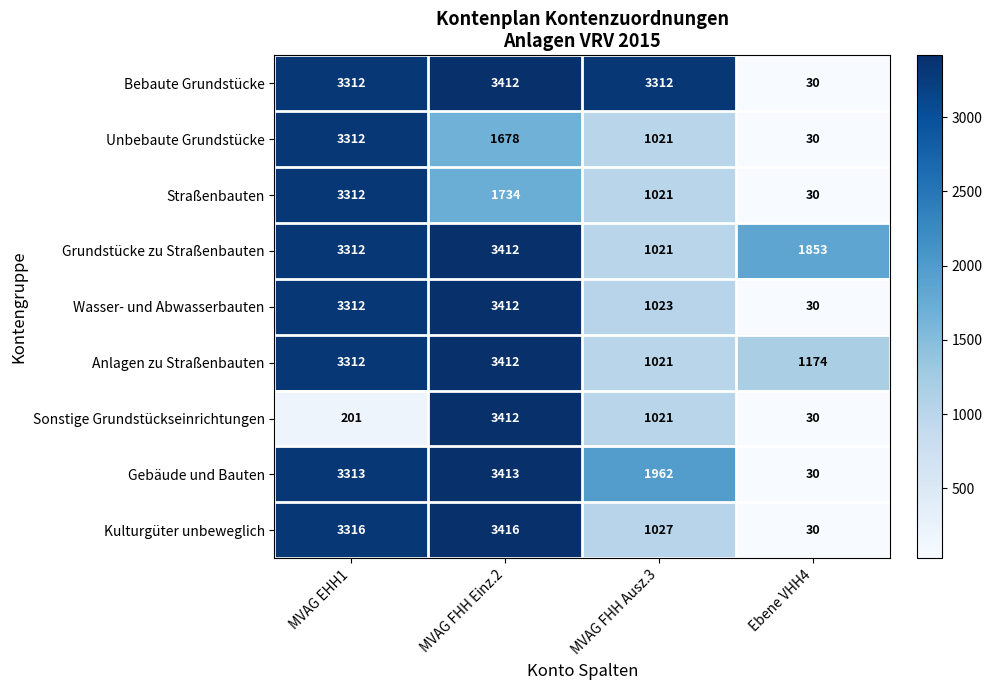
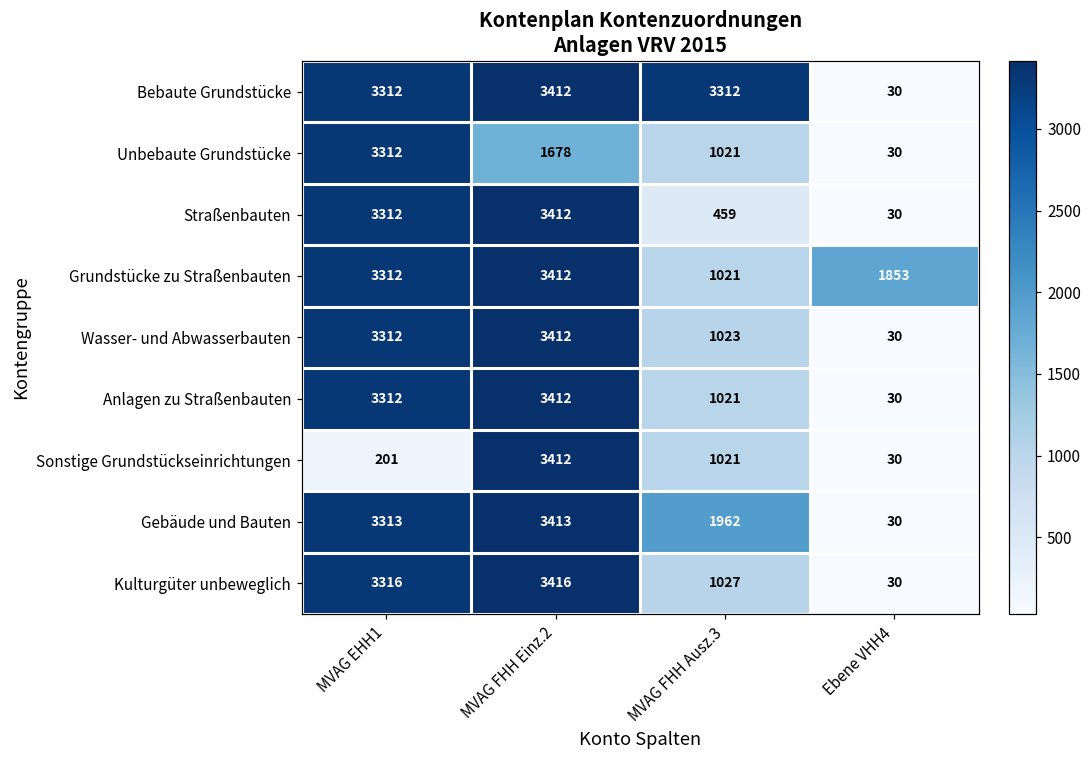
  {
    "Bebaute Grundstücke": {
      "MVAG EHH1": 3312,
      "MVAG FHH Einz.2": 3412,
      "MVAG FHH Ausz.3": 3312,
      "Ebene VHH4": 30
    },
    "Unbebaute Grundstücke": {
      "MVAG EHH1": 3312,
      "MVAG FHH Einz.2": 1678,
      "MVAG FHH Ausz.3": 1021,
      "Ebene VHH4": 30
    },
    "Straßenbauten": {
      "MVAG EHH1": 3312,
-     "MVAG FHH Einz.2": 1734,
-     "MVAG FHH Ausz.3": 1021,
+     "MVAG FHH Einz.2": 3412,
+     "MVAG FHH Ausz.3": 459,
      "Ebene VHH4": 30
    },
    "Grundstücke zu Straßenbauten": {
      "MVAG EHH1": 3312,
      "MVAG FHH Einz.2": 3412,
      "MVAG FHH Ausz.3": 1021,
      "Ebene VHH4": 1853
    },
    "Wasser- und Abwasserbauten": {
      "MVAG EHH1": 3312,
      "MVAG FHH Einz.2": 3412,
      "MVAG FHH Ausz.3": 1023,
      "Ebene VHH4": 30
    },
    "Anlagen zu Straßenbauten": {
      "MVAG EHH1": 3312,
      "MVAG FHH Einz.2": 3412,
      "MVAG FHH Ausz.3": 1021,
-     "Ebene VHH4": 1174
+     "Ebene VHH4": 30
    },
    "Sonstige Grundstückseinrichtungen": {
      "MVAG EHH1": 201,
      "MVAG FHH Einz.2": 3412,
      "MVAG FHH Ausz.3": 1021,
      "Ebene VHH4": 30
    },
    "Gebäude und Bauten": {
      "MVAG EHH1": 3313,
      "MVAG FHH Einz.2": 3413,
      "MVAG FHH Ausz.3": 1962,
      "Ebene VHH4": 30
    },
    "Kulturgüter unbeweglich": {
      "MVAG EHH1": 3316,
      "MVAG FHH Einz.2": 3416,
      "MVAG FHH Ausz.3": 1027,
      "Ebene VHH4": 30
    }
  }
